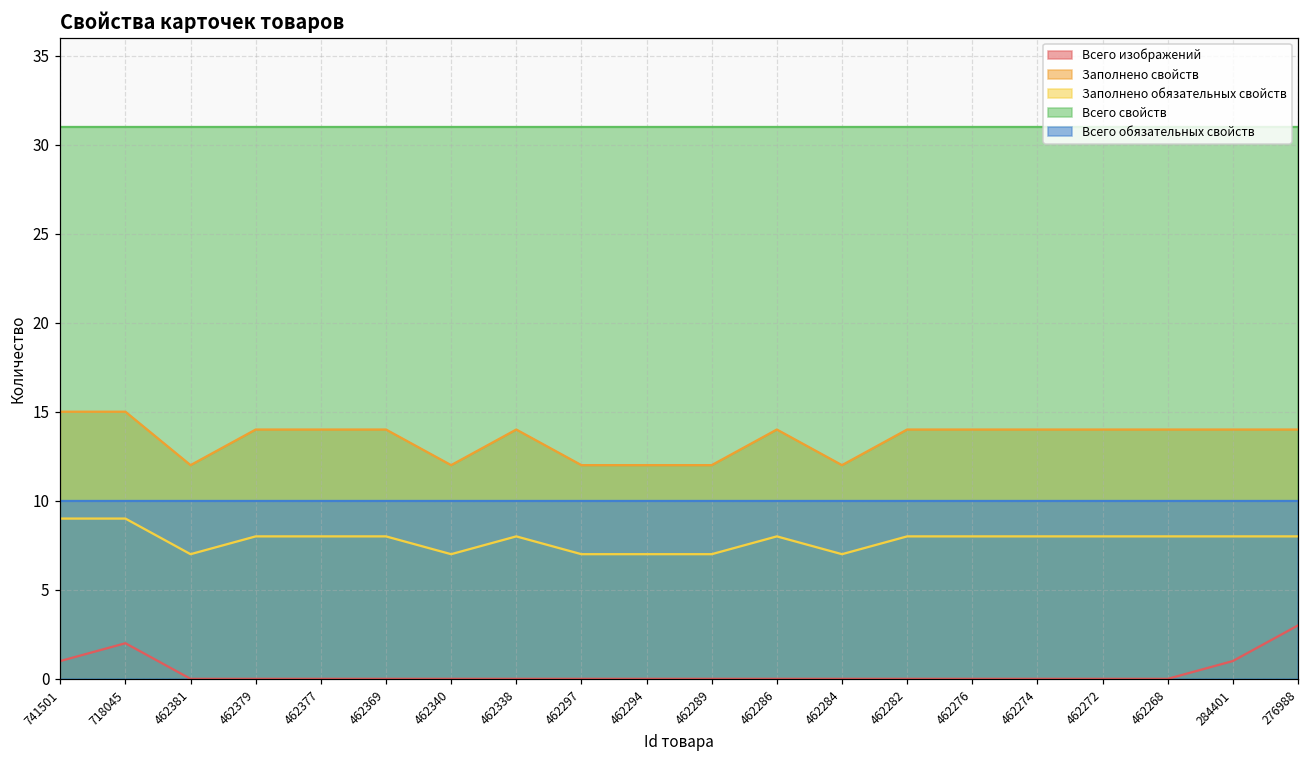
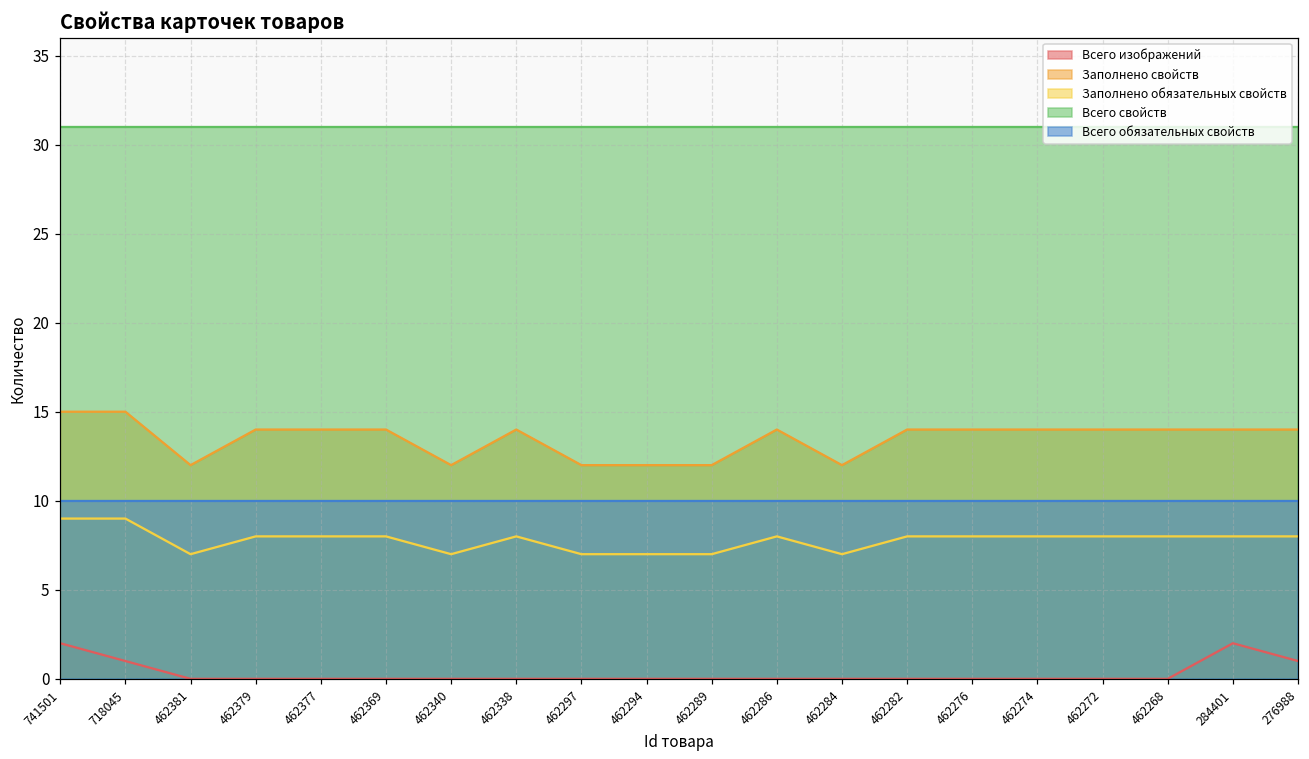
  {
    "Всего изображений": {
-     "741501": 1,
-     "718045": 2,
+     "741501": 2,
+     "718045": 1,
      "462381": 0,
      "462379": 0,
      "462377": 0,
      "462369": 0,
      "462340": 0,
      "462338": 0,
      "462297": 0,
      "462294": 0,
      "462289": 0,
      "462286": 0,
      "462284": 0,
      "462282": 0,
      "462276": 0,
      "462274": 0,
      "462272": 0,
      "462268": 0,
-     "284401": 1,
-     "276988": 3
+     "284401": 2,
+     "276988": 1
    },
    "Всего свойств": {
      "741501": 31,
      "718045": 31,
      "462381": 31,
      "462379": 31,
      "462377": 31,
      "462369": 31,
      "462340": 31,
      "462338": 31,
      "462297": 31,
      "462294": 31,
      "462289": 31,
      "462286": 31,
      "462284": 31,
      "462282": 31,
      "462276": 31,
      "462274": 31,
      "276988": 31
    },
    "Всего обязательных свойств": {
      "741501": 10,
      "718045": 10,
      "462381": 10,
      "462379": 10,
      "462377": 10,
      "462369": 10,
      "462340": 10,
      "462338": 10,
      "462297": 10,
      "462294": 10,
      "462289": 10,
      "462286": 10,
      "462284": 10,
      "462282": 10,
      "462276": 10,
      "462274": 10,
      "462272": 10,
      "462268": 10,
      "284401": 10,
      "276988": 10
    }
  }
